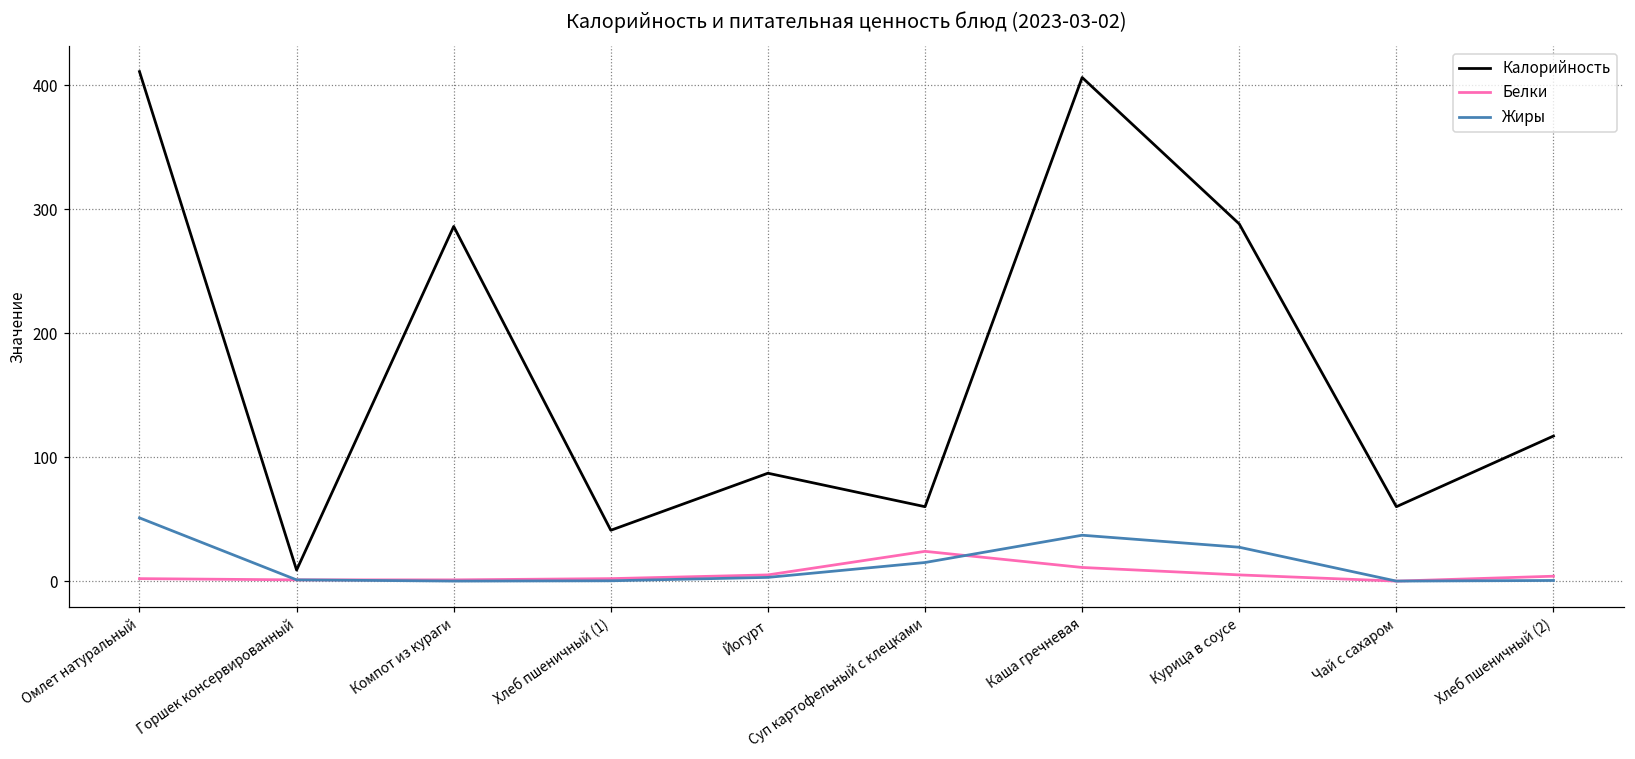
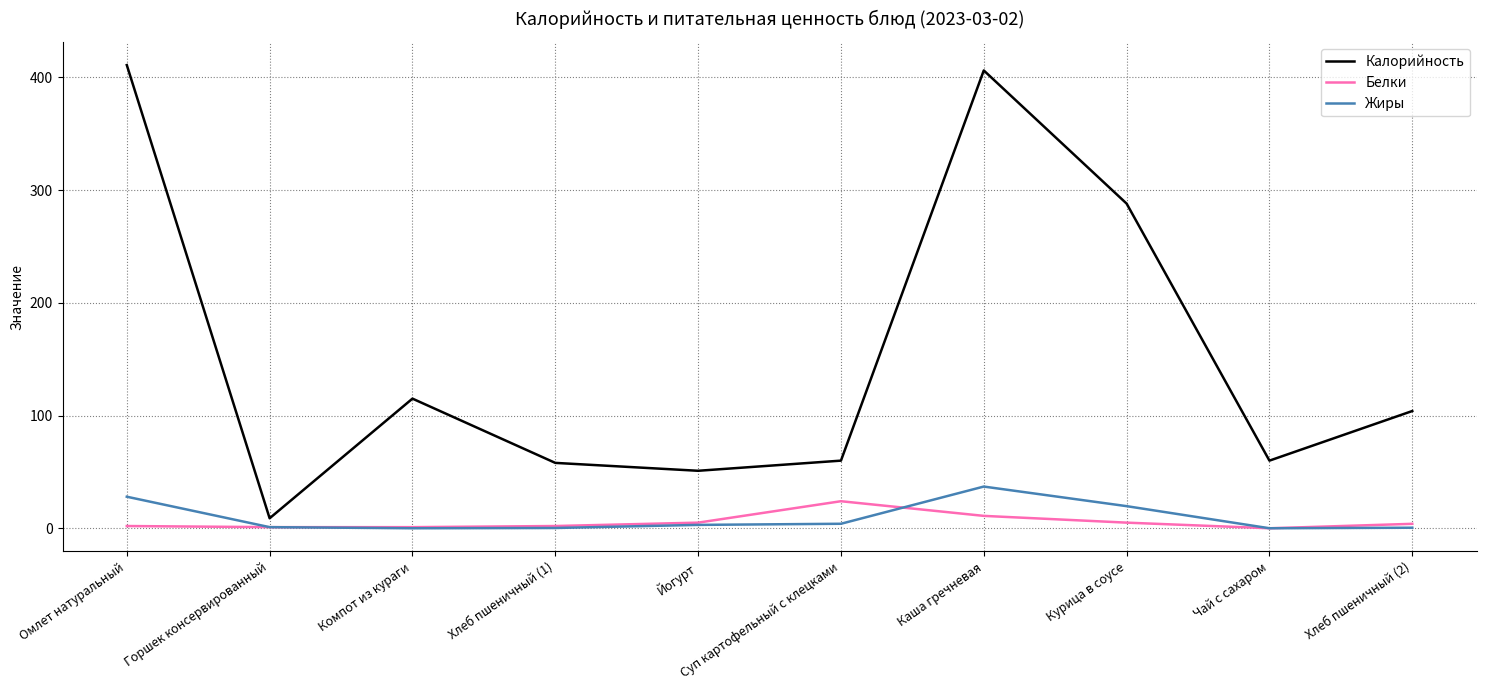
  {
    "Калорийность": {
      "Омлет натуральный": 411,
      "Горшек консервированный": 9,
-     "Компот из кураги": 286,
-     "Хлеб пшеничный (1)": 41,
-     "Йогурт": 87,
+     "Компот из кураги": 115,
+     "Хлеб пшеничный (1)": 58,
+     "Йогурт": 51,
      "Суп картофельный с клецками": 60,
      "Каша гречневая": 406,
      "Курица в соусе": 288,
      "Чай с сахаром": 60,
-     "Хлеб пшеничный (2)": 117
+     "Хлеб пшеничный (2)": 104
    },
    "Белки": {
      "Омлет натуральный": 2,
      "Суп картофельный с клецками": 24,
      "Каша гречневая": 11,
      "Курица в соусе": 5,
      "Хлеб пшеничный (2)": 4
    },
    "Жиры": {
-     "Омлет натуральный": 51,
-     "Суп картофельный с клецками": 15,
+     "Омлет натуральный": 28,
+     "Суп картофельный с клецками": 4,
      "Каша гречневая": 37,
-     "Курица в соусе": 27,
+     "Курица в соусе": 20,
      "Хлеб пшеничный (2)": 1
    }
  }
